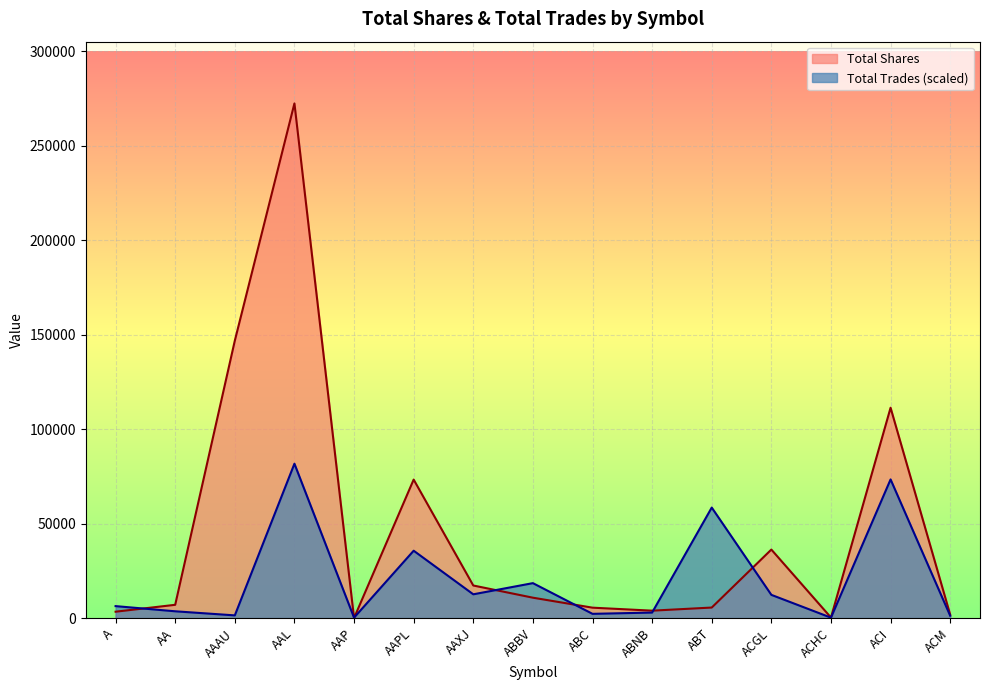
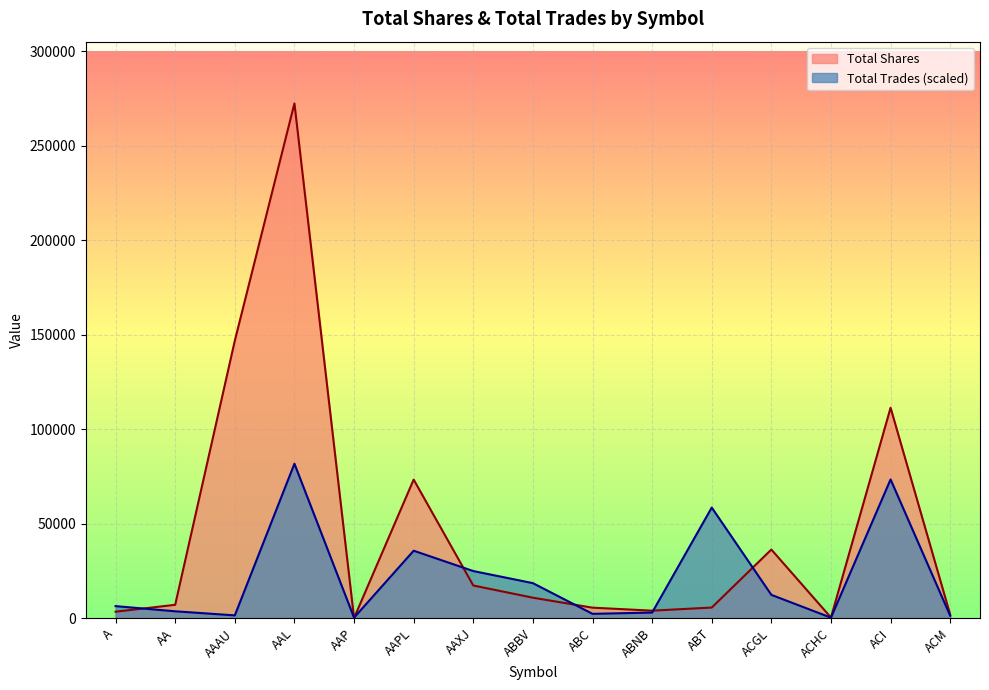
  {
    "Total Shares": {
      "A": 3000,
      "AA": 7000,
      "AAAU": 147000,
      "AAL": 272000,
      "AAPL": 73000,
      "AAXJ": 17000,
      "ABBV": 11000,
      "ABC": 6000,
      "ABT": 6000,
      "ACGL": 36000,
      "ACI": 111000
    },
    "Total Trades (scaled)": {
      "A": 6000,
      "AA": 4000,
      "AAAU": 1000,
      "AAL": 82000,
      "AAPL": 36000,
-     "AAXJ": 13000,
+     "AAXJ": 25000,
      "ABBV": 19000,
      "ABC": 2000,
      "ABT": 58000,
      "ACGL": 12000,
      "ACI": 73000
    }
  }
